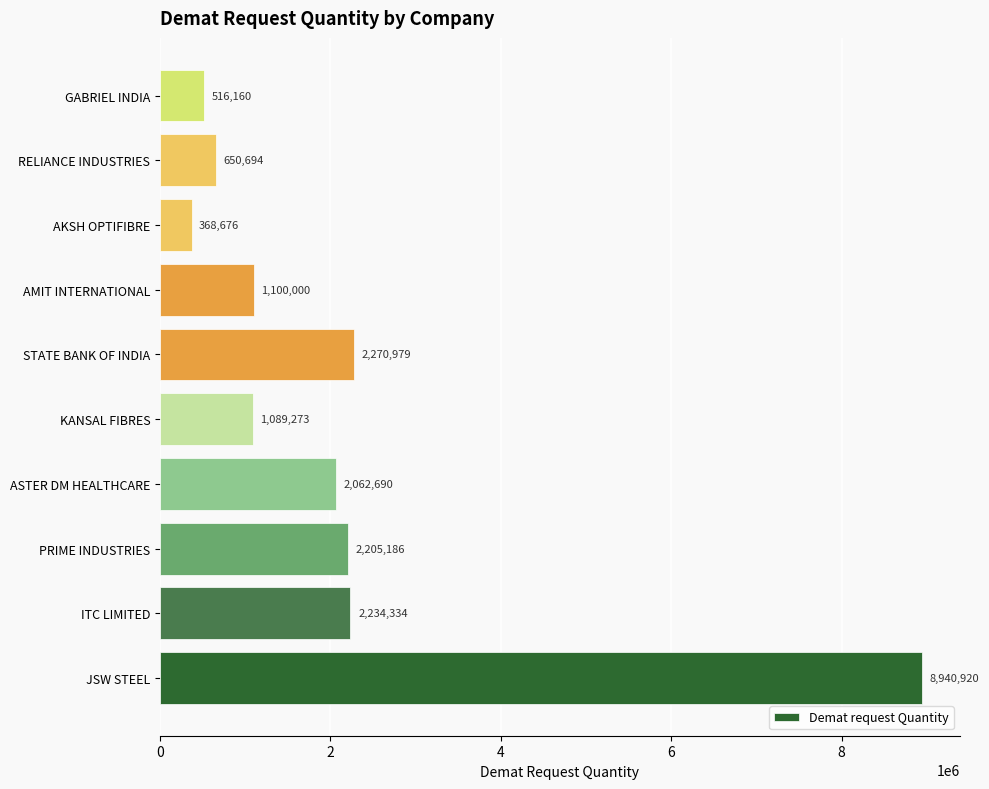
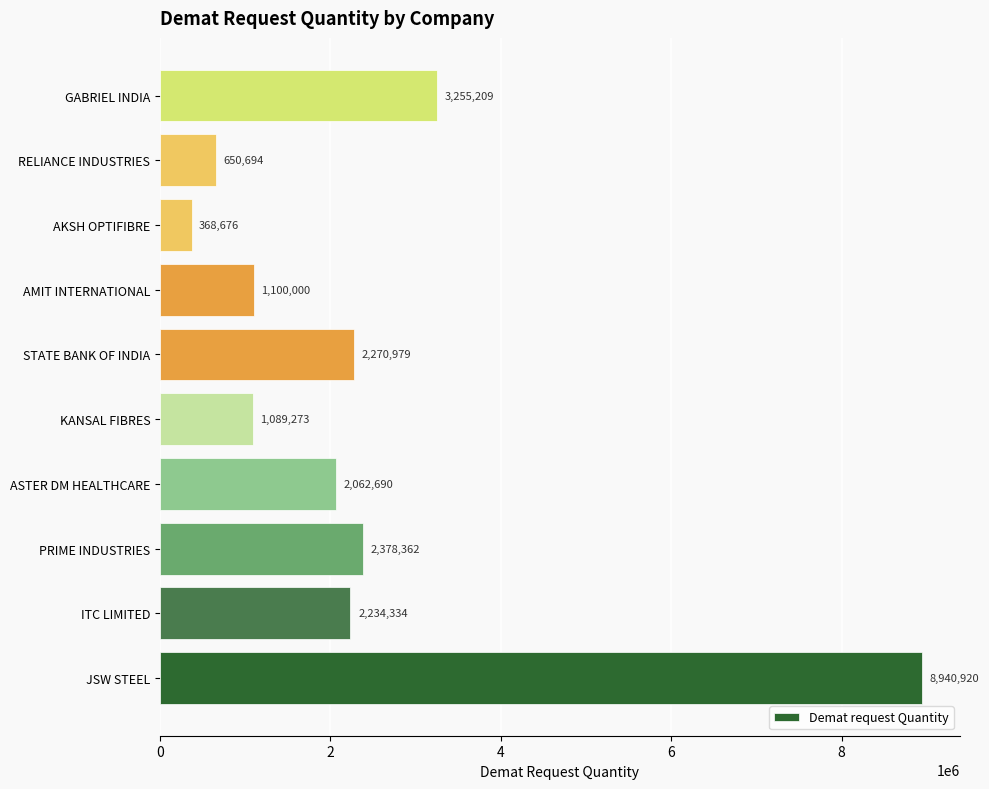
  {
-   "GABRIEL INDIA": "516,160",
+   "GABRIEL INDIA": "3,255,209",
    "RELIANCE INDUSTRIES": "650,694",
    "AKSH OPTIFIBRE": "368,676",
    "AMIT INTERNATIONAL": "1,100,000",
    "STATE BANK OF INDIA": "2,270,979",
    "KANSAL FIBRES": "1,089,273",
    "ASTER DM HEALTHCARE": "2,062,690",
-   "PRIME INDUSTRIES": "2,205,186",
+   "PRIME INDUSTRIES": "2,378,362",
    "ITC LIMITED": "2,234,334",
    "JSW STEEL": "8,940,920"
  }
